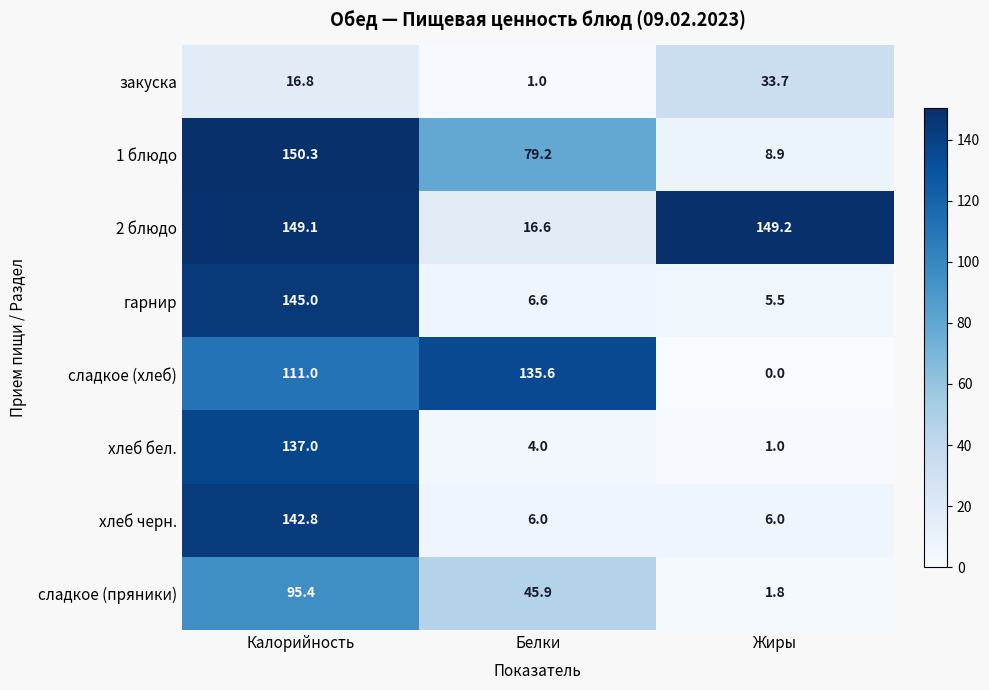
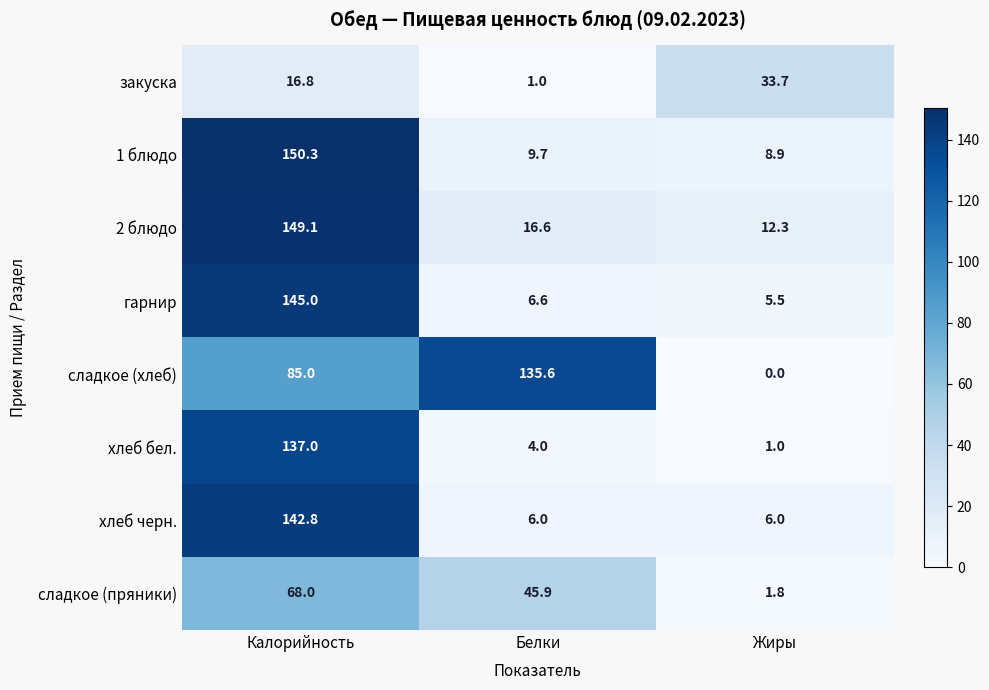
  {
    "закуска": {
      "Калорийность": 16.8,
      "Белки": 1.0,
      "Жиры": 33.7
    },
    "1 блюдо": {
      "Калорийность": 150.3,
-     "Белки": 79.2,
+     "Белки": 9.7,
      "Жиры": 8.9
    },
    "2 блюдо": {
      "Калорийность": 149.1,
      "Белки": 16.6,
-     "Жиры": 149.2
+     "Жиры": 12.3
    },
    "гарнир": {
      "Калорийность": 145.0,
      "Белки": 6.6,
      "Жиры": 5.5
    },
    "сладкое (хлеб)": {
-     "Калорийность": 111.0,
+     "Калорийность": 85.0,
      "Белки": 135.6,
      "Жиры": 0.0
    },
    "хлеб бел.": {
      "Калорийность": 137.0,
      "Белки": 4.0,
      "Жиры": 1.0
    },
    "хлеб черн.": {
      "Калорийность": 142.8,
      "Белки": 6.0,
      "Жиры": 6.0
    },
    "сладкое (пряники)": {
-     "Калорийность": 95.4,
+     "Калорийность": 68.0,
      "Белки": 45.9,
      "Жиры": 1.8
    }
  }
